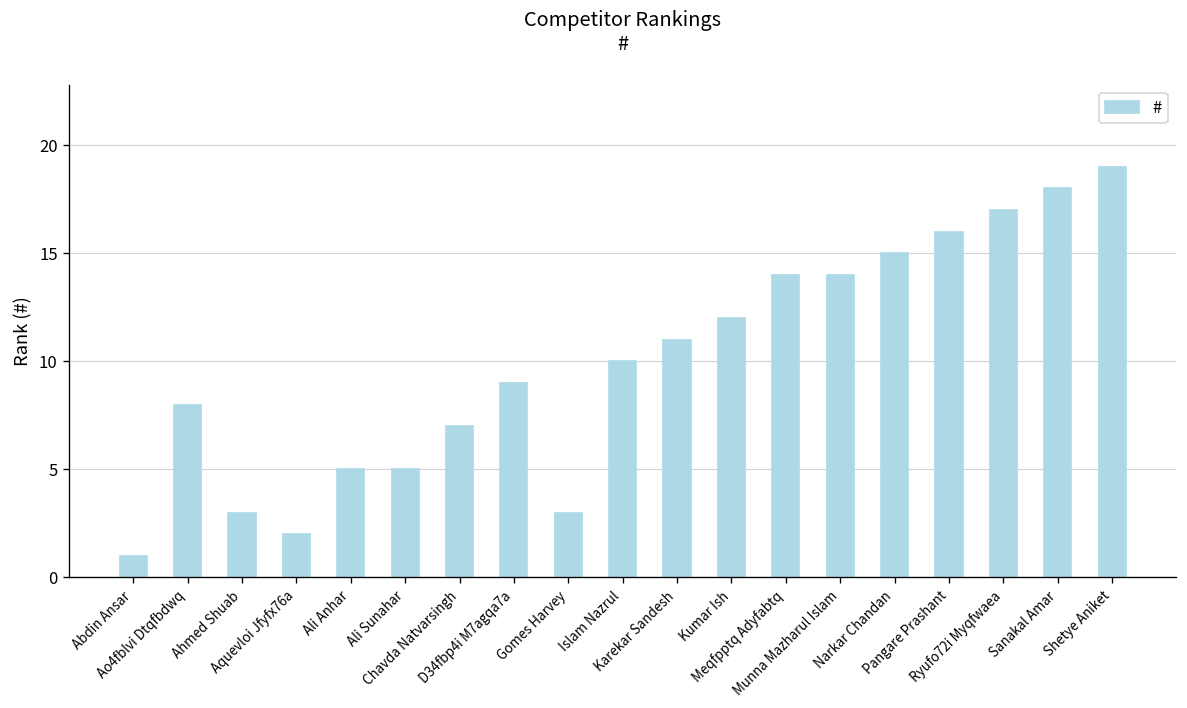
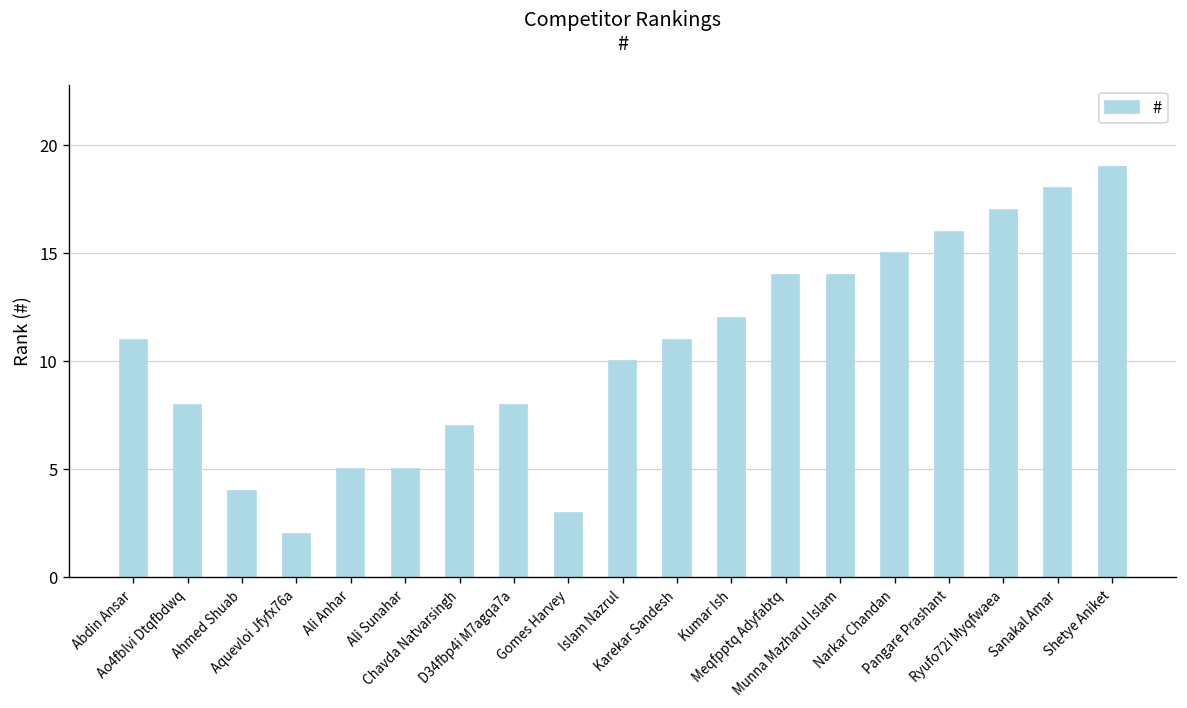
  {
-   "Abdin Ansar": 1,
+   "Abdin Ansar": 11,
    "Ao4fblvi Dtqfbdwq": 8,
-   "Ahmed Shuab": 3,
+   "Ahmed Shuab": 4,
    "Aquevloi Jfyfx76a": 2,
    "Ali Anhar": 5,
    "Ali Sunahar": 5,
    "Chavda Natvarsingh": 7,
-   "D34fbp4i M7agqa7a": 9,
+   "D34fbp4i M7agqa7a": 8,
    "Gomes Harvey": 3,
    "Islam Nazrul": 10,
    "Karekar Sandesh": 11,
    "Kumar Ish": 12,
    "Meqfpptq Adyfabtq": 14,
    "Munna Mazharul Islam": 14,
    "Narkar Chandan": 15,
    "Pangare Prashant": 16,
    "Ryufo72i Myqfwaea": 17,
    "Sanakal Amar": 18,
    "Shetye Aniket": 19
  }
